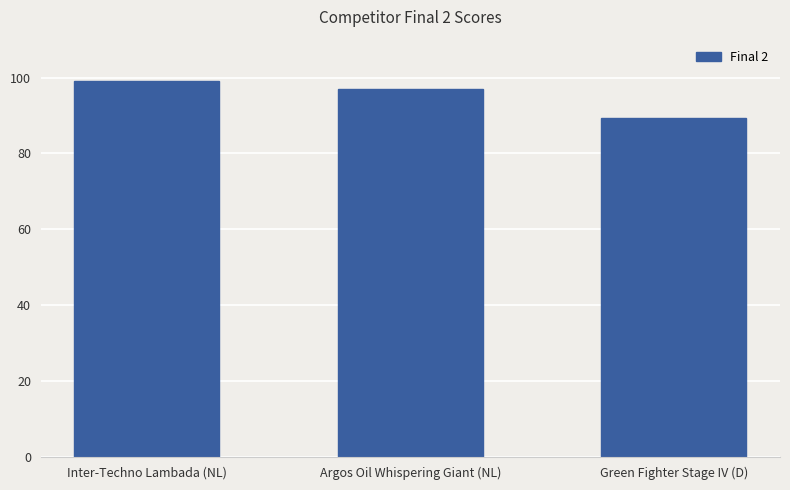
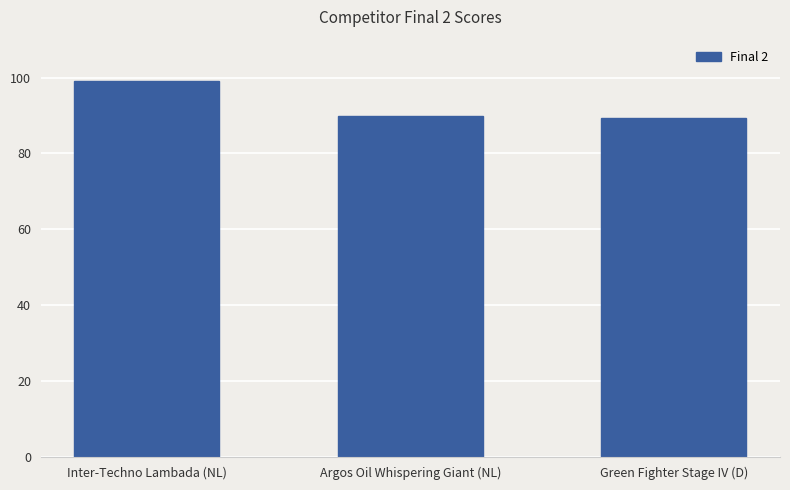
  {
    "Inter-Techno Lambada (NL)": 99,
-   "Argos Oil Whispering Giant (NL)": 97,
+   "Argos Oil Whispering Giant (NL)": 90,
    "Green Fighter Stage IV (D)": 89
  }
